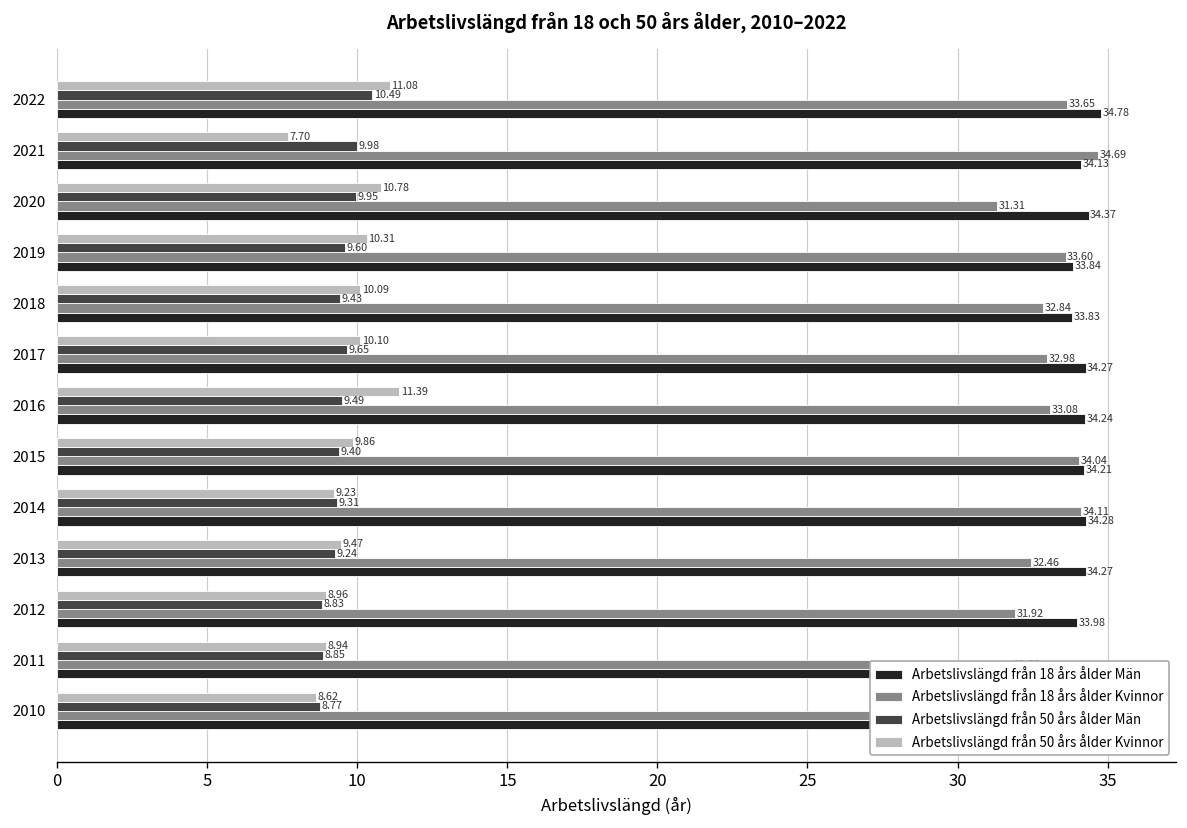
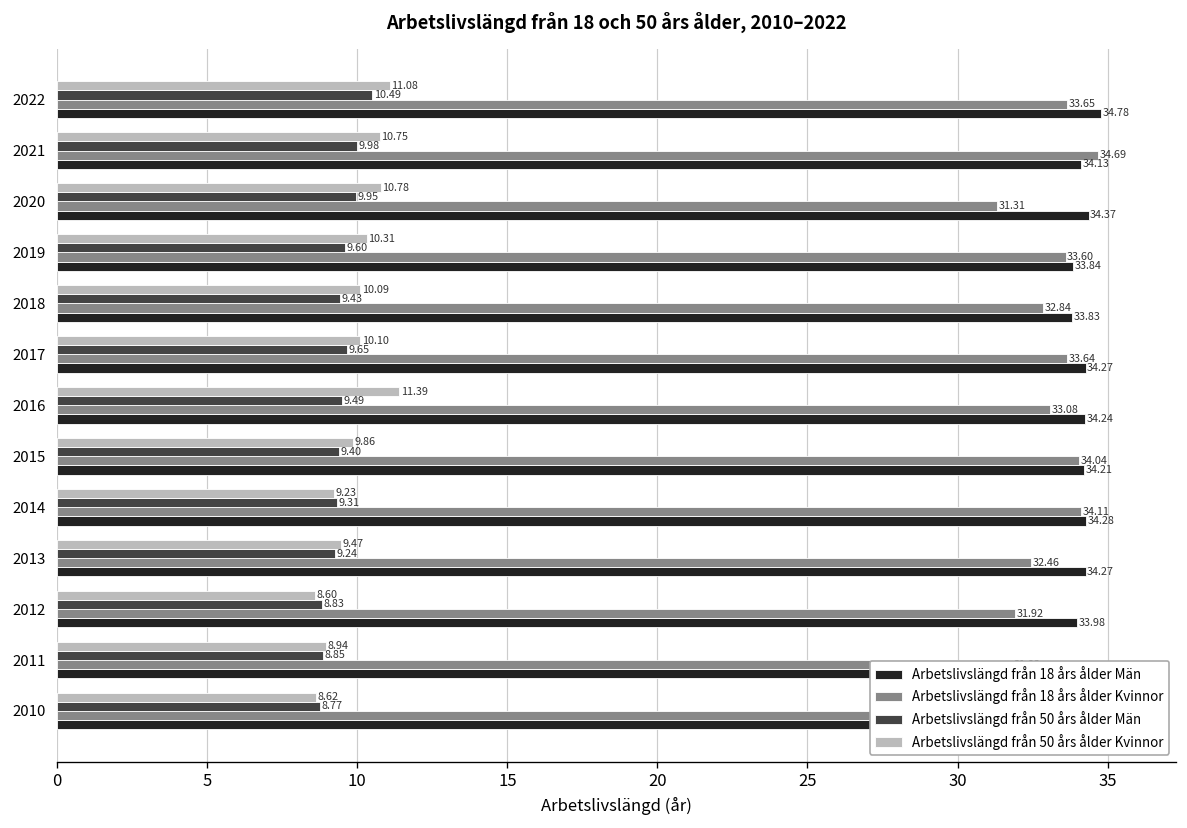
  {
    "Arbetslivslängd från 18 års ålder Kvinnor": {
      "2022": 33.65,
      "2021": 34.69,
      "2020": 31.31,
      "2019": 33.60,
      "2018": 32.84,
-     "2017": 32.98,
+     "2017": 33.64,
      "2016": 33.08,
      "2015": 34.04,
      "2014": 34.11,
      "2013": 32.46,
      "2012": 31.92,
      "2011": 31.83
    },
    "Arbetslivslängd från 50 års ålder Kvinnor": {
      "2022": 11.08,
-     "2021": 7.70,
+     "2021": 10.75,
      "2020": 10.78,
      "2019": 10.31,
      "2018": 10.09,
      "2017": 10.10,
      "2016": 11.39,
      "2015": 9.86,
      "2014": 9.23,
      "2013": 9.47,
-     "2012": 8.96,
+     "2012": 8.60,
      "2011": 8.94,
      "2010": 8.62
    }
  }
